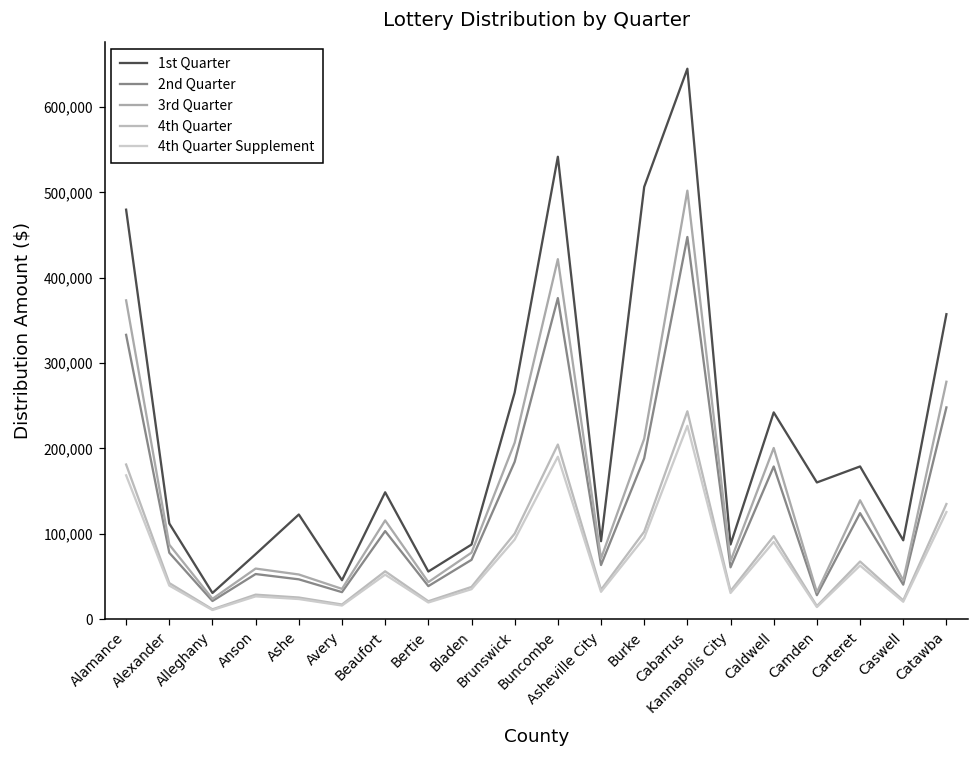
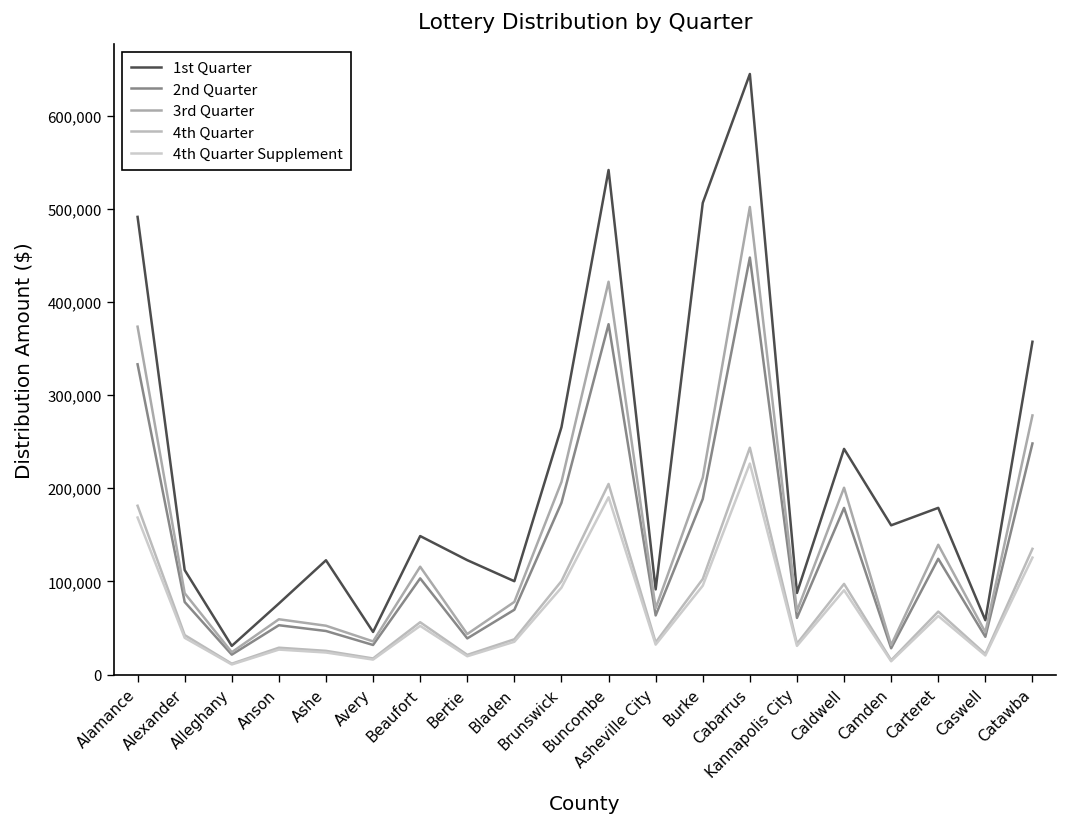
  {
    "1st Quarter": {
-     "Alamance": "480,000",
+     "Alamance": "490,000",
      "Alexander": "110,000",
      "Alleghany": "30,000",
      "Anson": "80,000",
      "Ashe": "120,000",
      "Avery": "50,000",
      "Beaufort": "150,000",
-     "Bertie": "60,000",
-     "Bladen": "90,000",
+     "Bertie": "120,000",
+     "Bladen": "100,000",
      "Brunswick": "270,000",
      "Buncombe": "540,000",
      "Asheville City": "90,000",
      "Burke": "510,000",
      "Cabarrus": "640,000",
      "Kannapolis City": "90,000",
      "Caldwell": "240,000",
      "Camden": "160,000",
      "Carteret": "180,000",
-     "Caswell": "90,000",
+     "Caswell": "60,000",
      "Catawba": "360,000"
    }
  }
